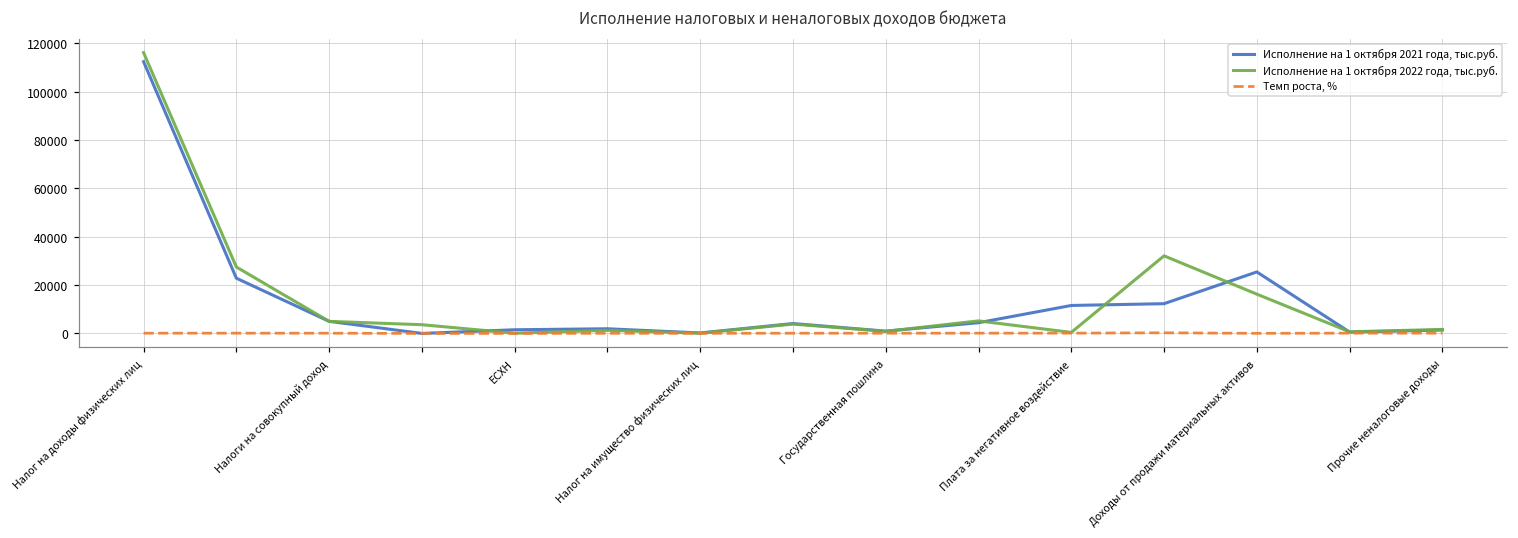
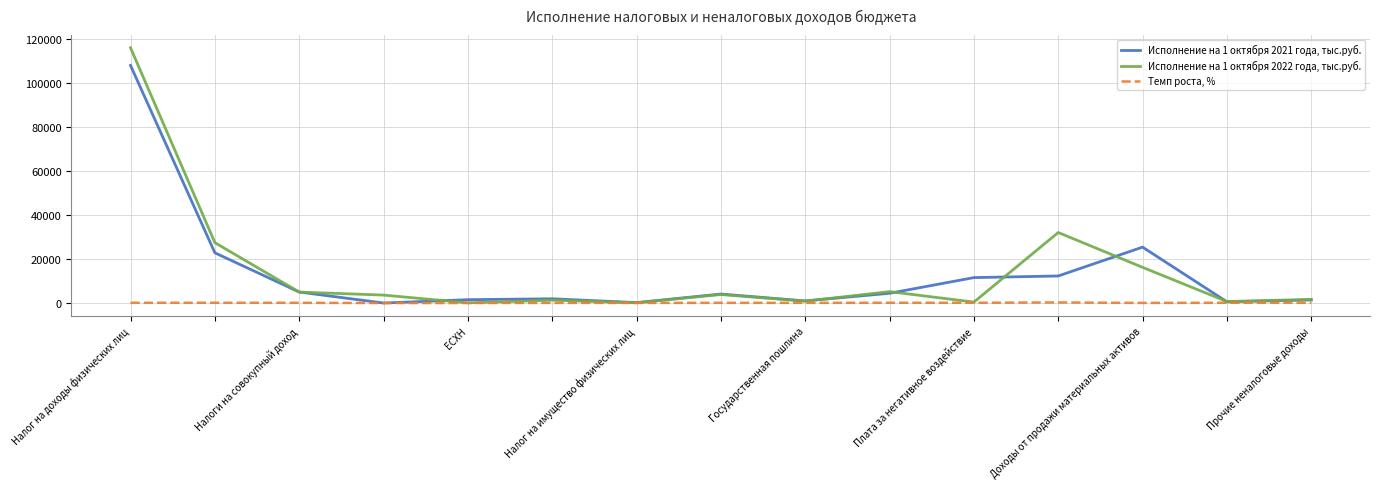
  {
    "Исполнение на 1 октября 2021 года, тыс.руб.": {
-     "Налог на доходы физических лиц": 112000,
+     "Налог на доходы физических лиц": 108000,
      "ЕСХН": 2000,
      "Плата за негативное воздействие": 12000,
      "Доходы от продажи материальных активов": 25000
    },
    "Исполнение на 1 октября 2022 года, тыс.руб.": {
      "Налог на доходы физических лиц": 116000,
      "Доходы от продажи материальных активов": 16000
    },
    "Темп роста, %": {
      "Налог на доходы физических лиц": 0,
      "Налоги на совокупный доход": 0,
      "Доходы от продажи материальных активов": 0,
      "Прочие неналоговые доходы": 0
    }
  }
